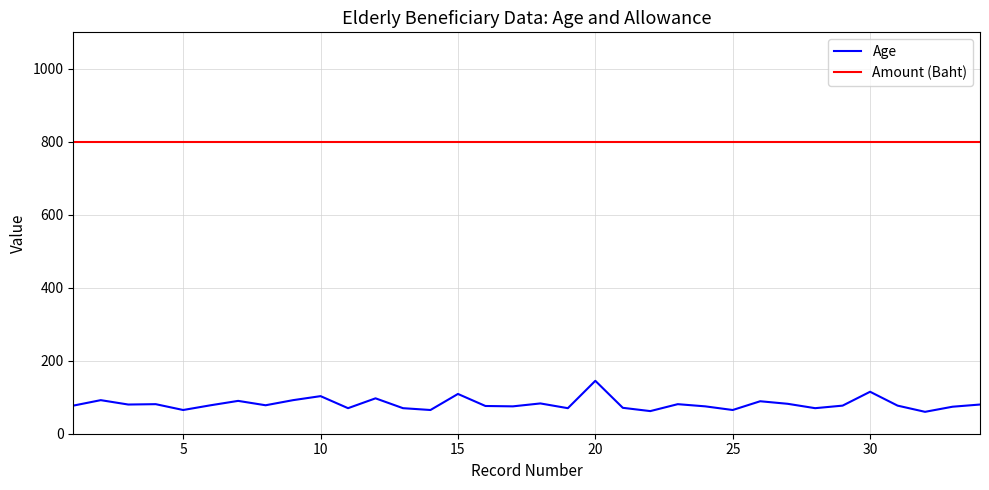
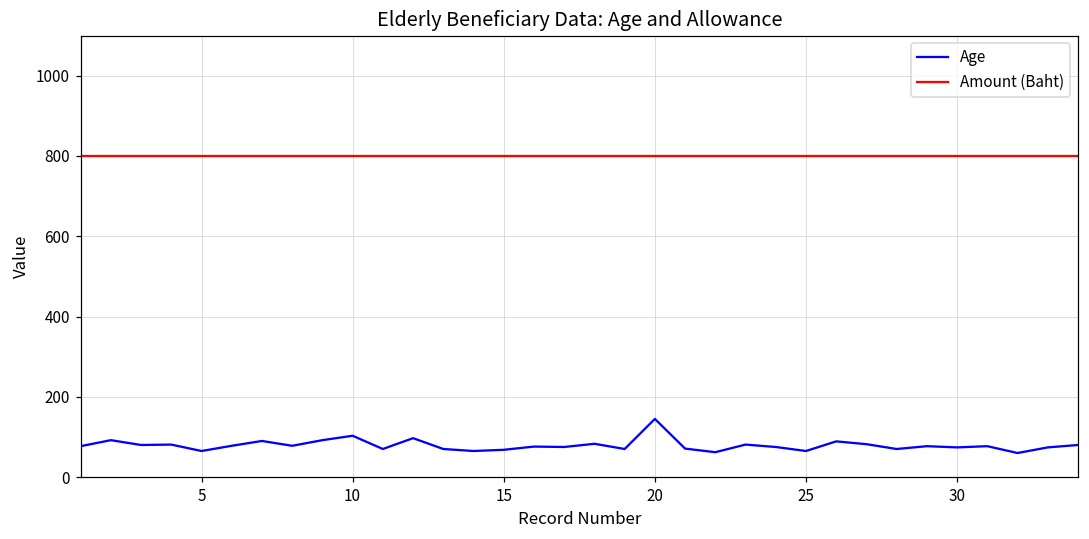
  {
    "Age": {
      "5": 70,
      "10": 100,
-     "15": 110,
+     "15": 70,
      "20": 150,
      "25": 70,
-     "30": 120
+     "30": 70
    },
    "Amount (Baht)": {
      "5": 800,
      "10": 800,
      "15": 800,
      "20": 800,
      "25": 800,
      "30": 800
    }
  }
